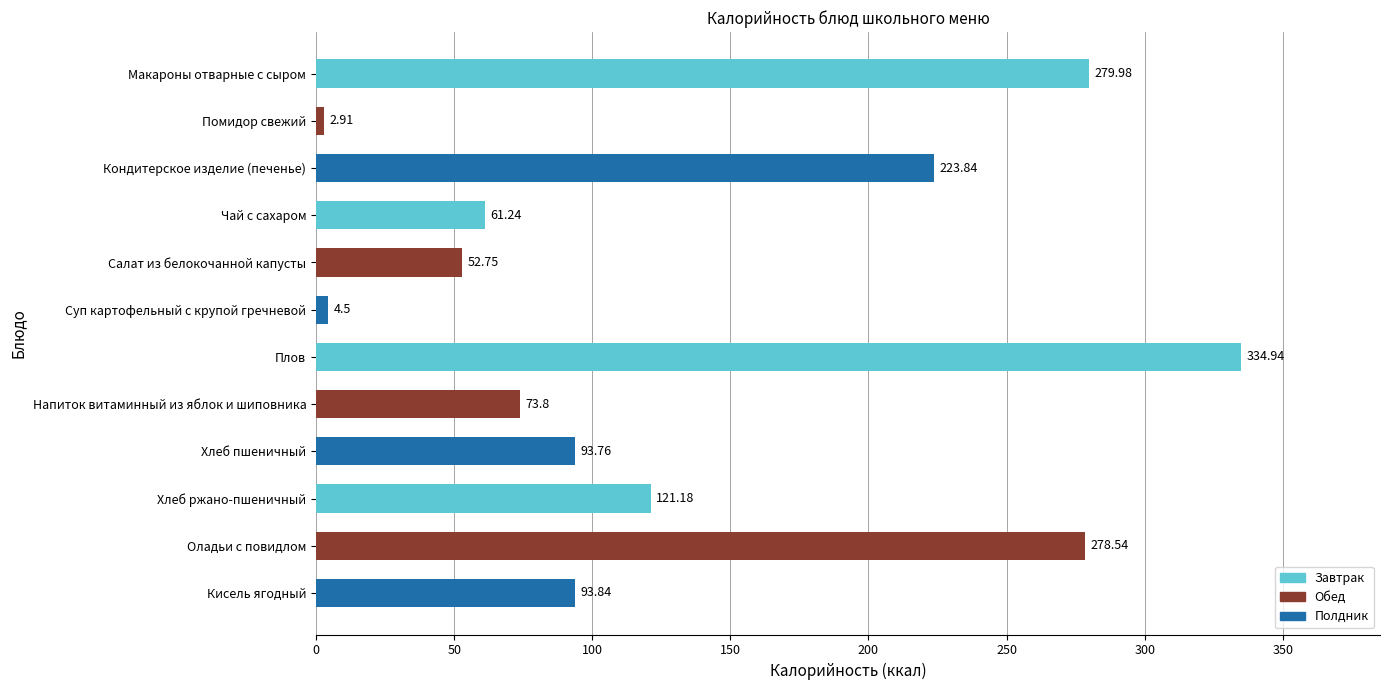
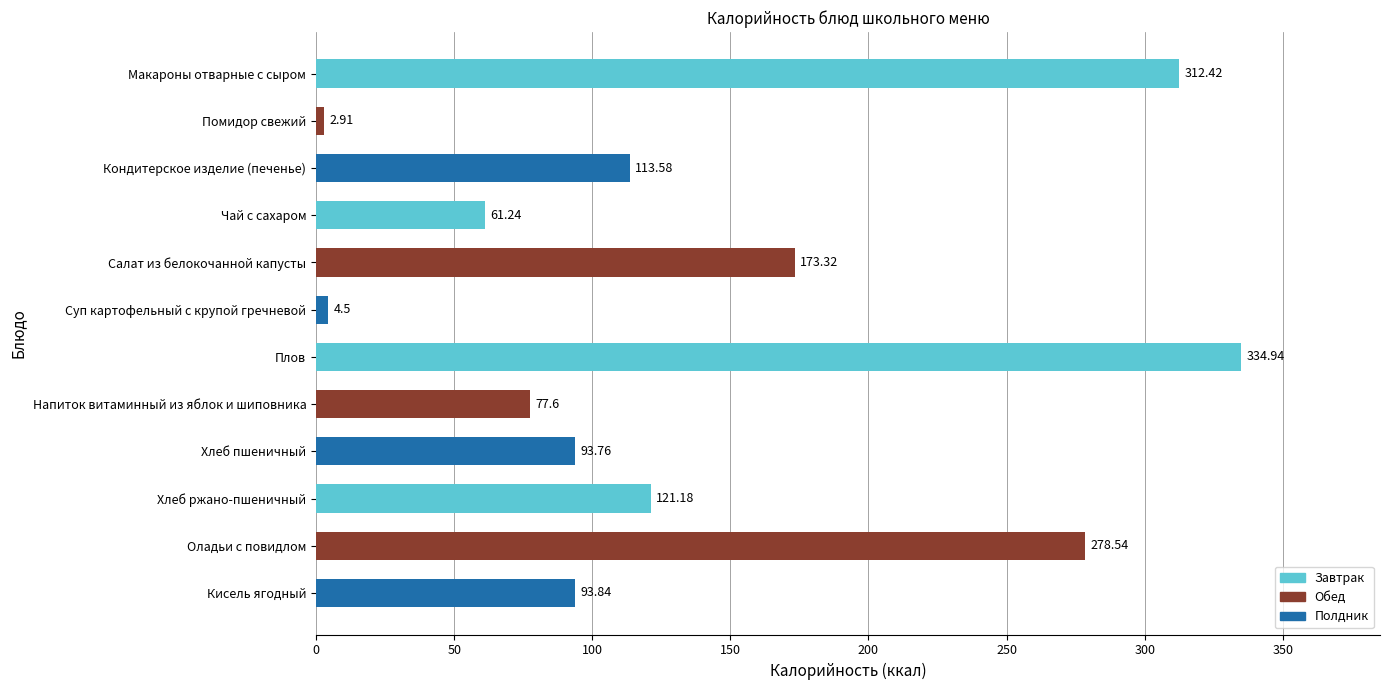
  {
-   "Макароны отварные с сыром": 279.98,
+   "Макароны отварные с сыром": 312.42,
    "Помидор свежий": 2.91,
-   "Кондитерское изделие (печенье)": 223.84,
+   "Кондитерское изделие (печенье)": 113.58,
    "Чай с сахаром": 61.24,
-   "Салат из белокочанной капусты": 52.75,
+   "Салат из белокочанной капусты": 173.32,
    "Суп картофельный с крупой гречневой": 4.5,
    "Плов": 334.94,
-   "Напиток витаминный из яблок и шиповника": 73.8,
+   "Напиток витаминный из яблок и шиповника": 77.6,
    "Хлеб пшеничный": 93.76,
    "Хлеб ржано-пшеничный": 121.18,
    "Оладьи с повидлом": 278.54,
    "Кисель ягодный": 93.84
  }
